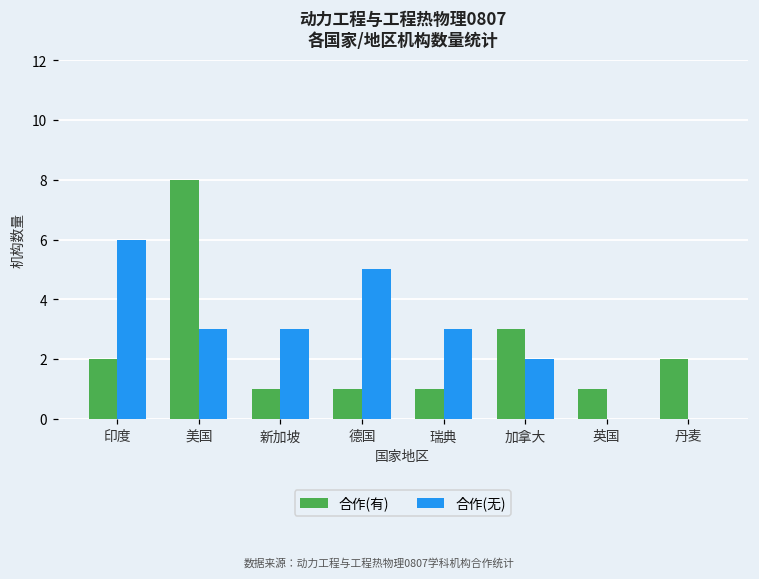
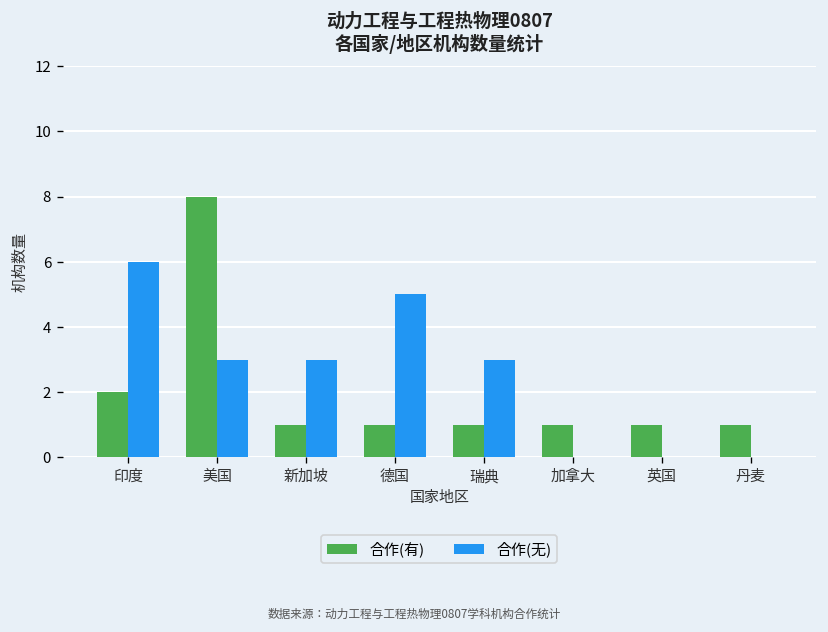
  {
    "合作(有)": {
      "印度": 2,
      "美国": 8,
      "新加坡": 1,
      "德国": 1,
      "瑞典": 1,
-     "加拿大": 3,
+     "加拿大": 1,
      "英国": 1,
-     "丹麦": 2
+     "丹麦": 1
    },
    "合作(无)": {
      "印度": 6,
      "美国": 3,
      "新加坡": 3,
      "德国": 5,
      "瑞典": 3,
-     "加拿大": 2,
+     "加拿大": 0,
      "英国": 0,
      "丹麦": 0
    }
  }
